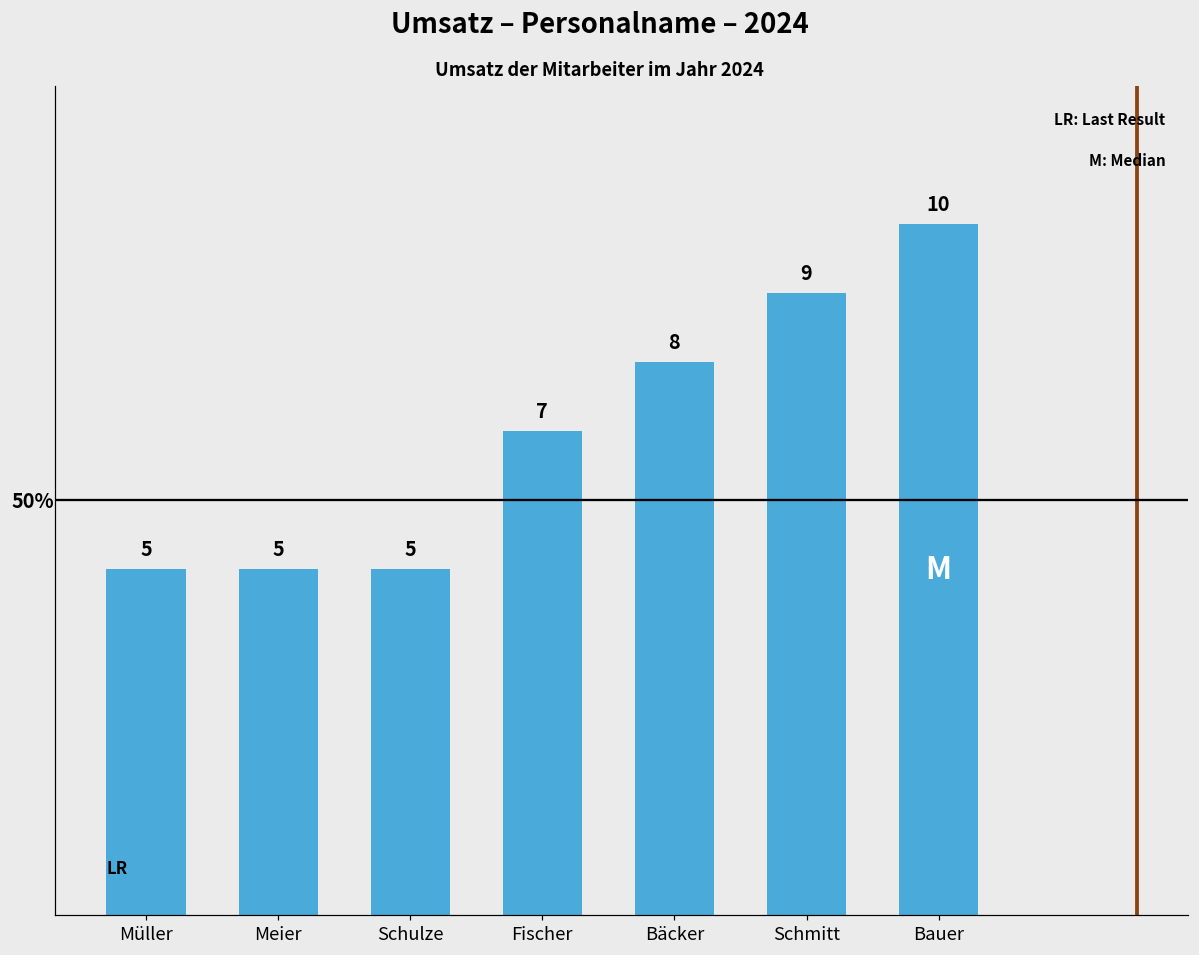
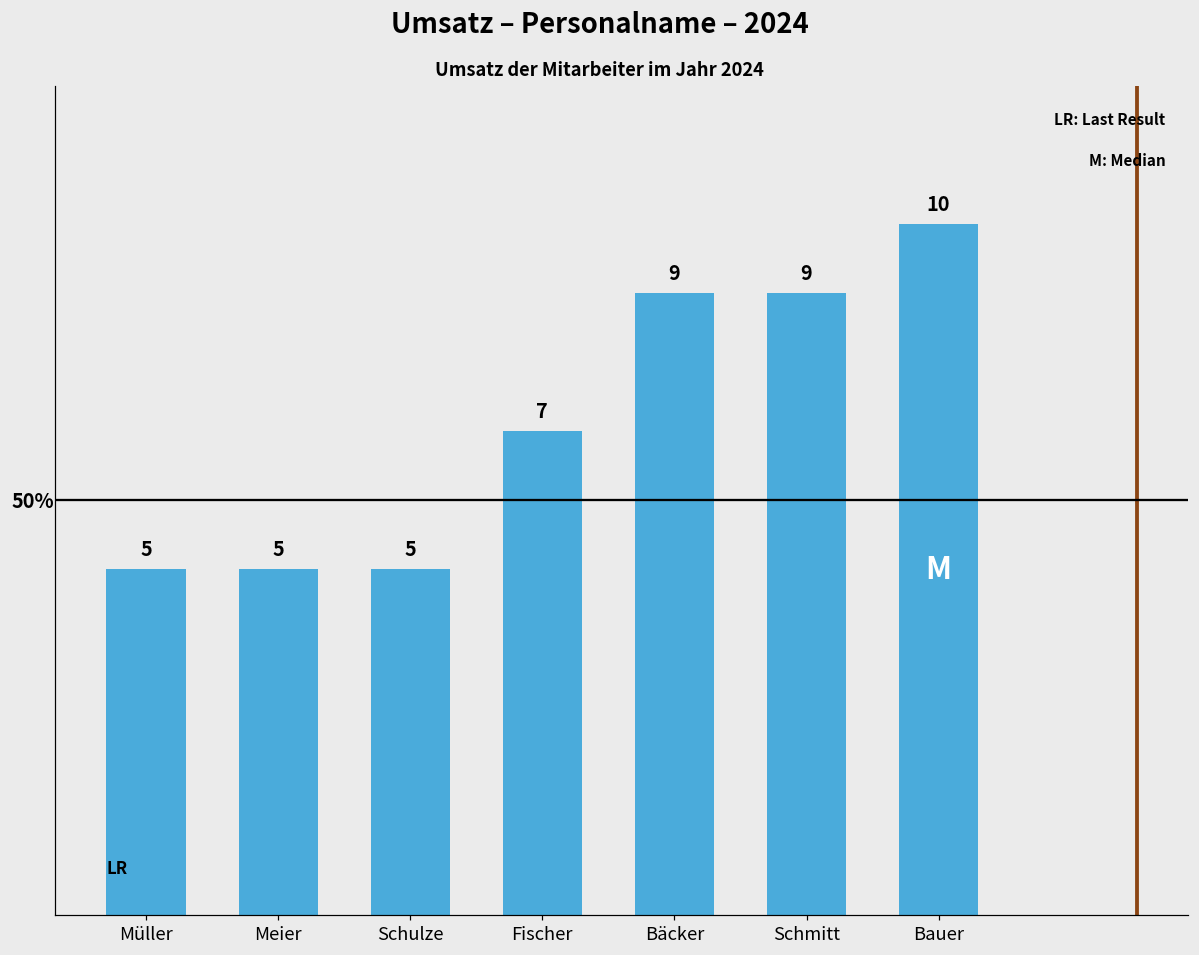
  {
    "Müller": 5,
    "Meier": 5,
    "Schulze": 5,
    "Fischer": 7,
-   "Bäcker": 8,
+   "Bäcker": 9,
    "Schmitt": 9,
    "Bauer": 10
  }
